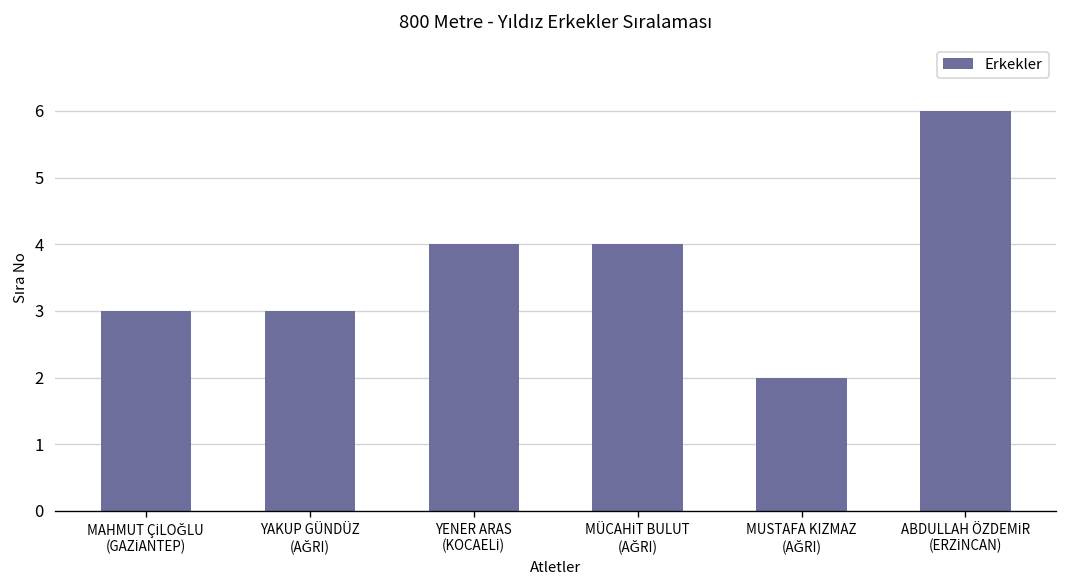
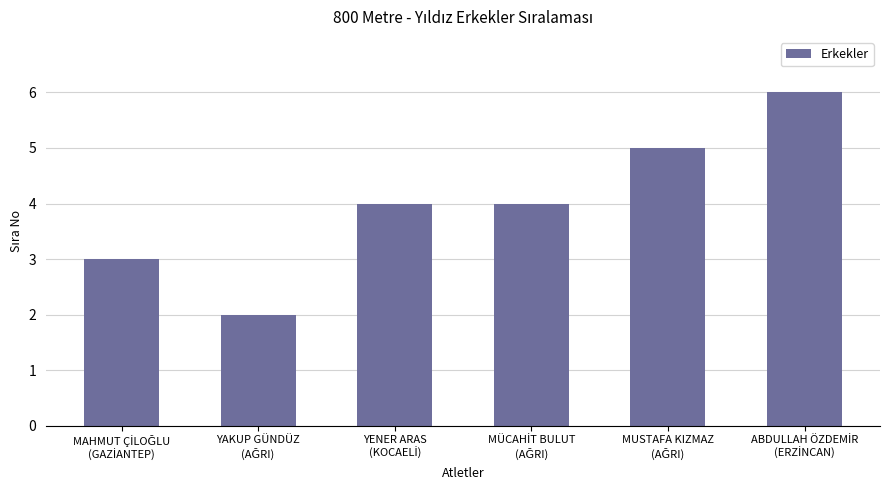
  {
    "MAHMUT ÇİLOĞLU (GAZİANTEP)": 3,
-   "YAKUP GÜNDÜZ (AĞRI)": 3,
+   "YAKUP GÜNDÜZ (AĞRI)": 2,
    "YENER ARAS (KOCAELİ)": 4,
    "MÜCAHİT BULUT (AĞRI)": 4,
-   "MUSTAFA KIZMAZ (AĞRI)": 2,
+   "MUSTAFA KIZMAZ (AĞRI)": 5,
    "ABDULLAH ÖZDEMİR (ERZİNCAN)": 6
  }
